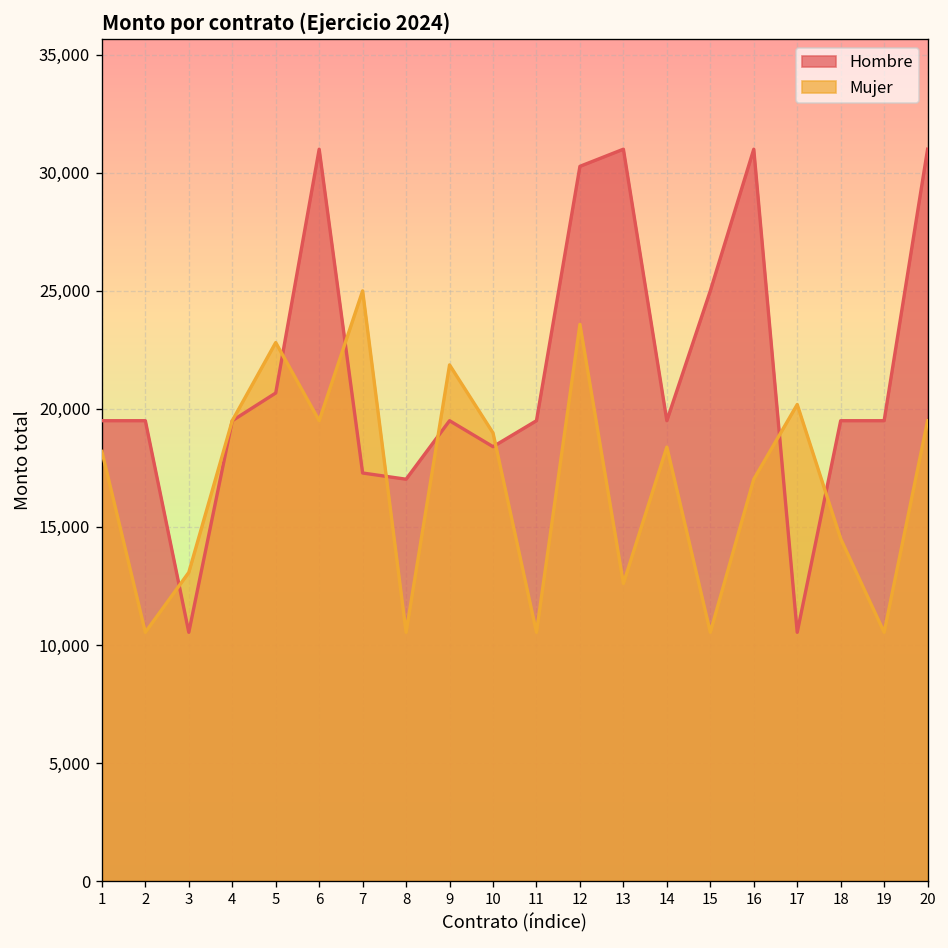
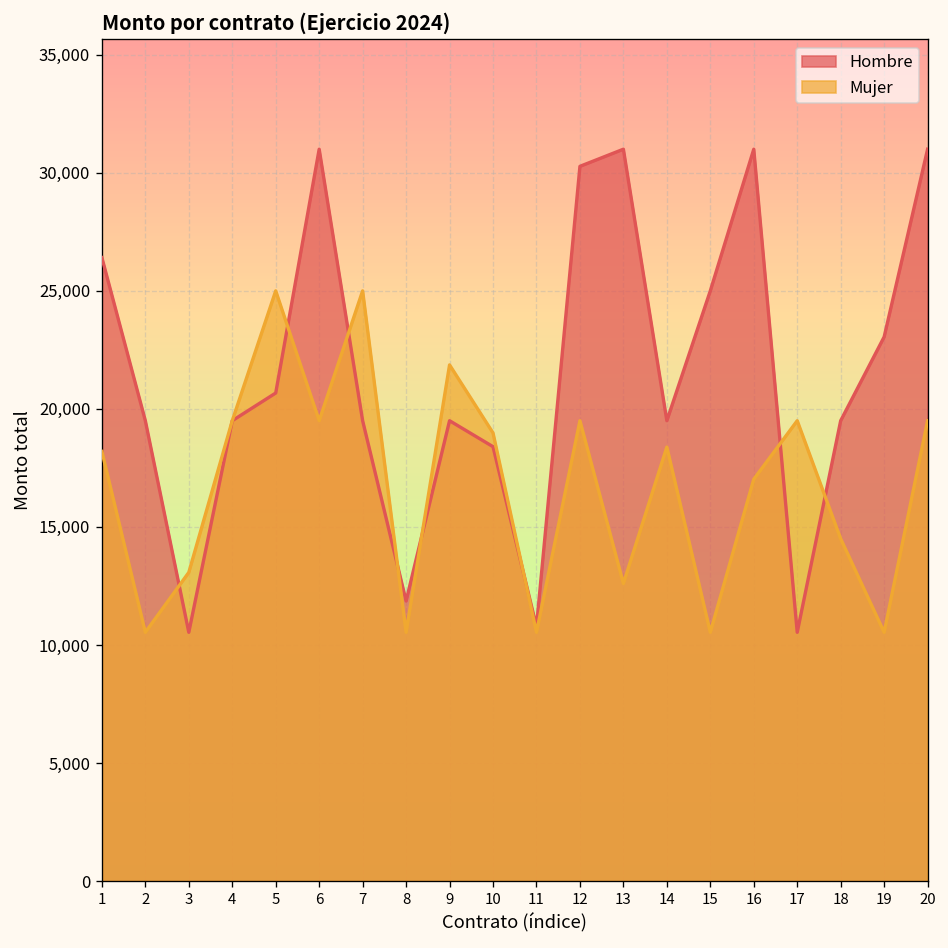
  {
    "Hombre": {
-     "1": "19,500",
+     "1": "26,400",
      "2": "19,500",
      "3": "10,500",
      "5": "20,700",
      "6": "31,000",
-     "7": "17,300",
-     "8": "17,000",
+     "7": "19,500",
+     "8": "11,900",
      "9": "19,500",
      "10": "18,400",
-     "11": "19,500",
+     "11": "10,800",
      "12": "30,300",
      "13": "31,000",
      "14": "19,500",
      "15": "25,000",
      "16": "31,000",
      "17": "10,500",
      "18": "19,500",
-     "19": "19,500",
+     "19": "23,100",
      "20": "31,000"
    },
    "Mujer": {
      "1": "18,200",
      "2": "10,500",
      "3": "13,100",
-     "5": "22,800",
+     "5": "25,000",
      "6": "19,500",
      "7": "25,000",
      "8": "10,500",
      "9": "21,900",
      "10": "19,000",
      "11": "10,500",
-     "12": "23,600",
+     "12": "19,500",
      "13": "12,600",
      "14": "18,400",
      "15": "10,500",
      "16": "17,000",
-     "17": "20,200",
+     "17": "19,500",
      "18": "14,500",
      "19": "10,500",
      "20": "19,500"
    }
  }
